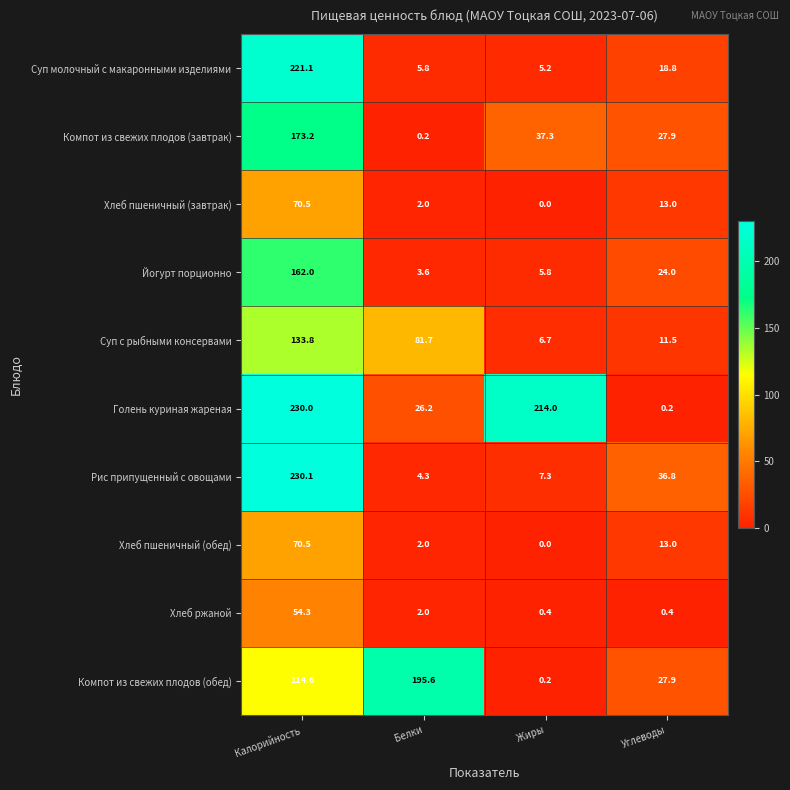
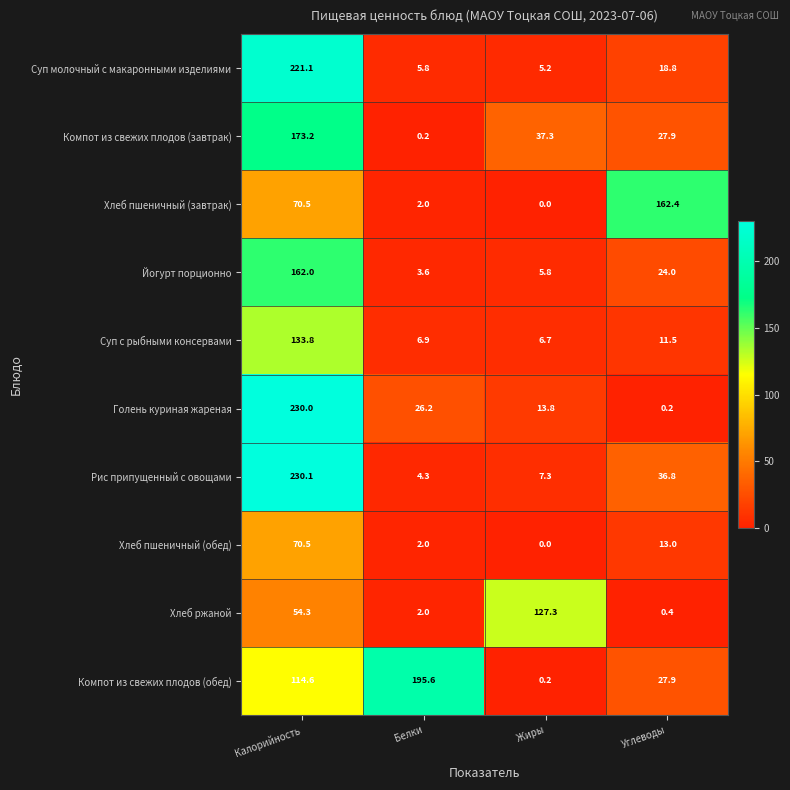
  {
    "Суп молочный с макаронными изделиями": {
      "Калорийность": 221.1,
      "Белки": 5.8,
      "Жиры": 5.2,
      "Углеводы": 18.8
    },
    "Компот из свежих плодов (завтрак)": {
      "Калорийность": 173.2,
      "Белки": 0.2,
      "Жиры": 37.3,
      "Углеводы": 27.9
    },
    "Хлеб пшеничный (завтрак)": {
      "Калорийность": 70.5,
      "Белки": 2.0,
      "Жиры": 0.0,
-     "Углеводы": 13.0
+     "Углеводы": 162.4
    },
    "Йогурт порционно": {
      "Калорийность": 162.0,
      "Белки": 3.6,
      "Жиры": 5.8,
      "Углеводы": 24.0
    },
    "Суп с рыбными консервами": {
      "Калорийность": 133.8,
-     "Белки": 81.7,
+     "Белки": 6.9,
      "Жиры": 6.7,
      "Углеводы": 11.5
    },
    "Голень куриная жареная": {
      "Калорийность": 230.0,
      "Белки": 26.2,
-     "Жиры": 214.0,
+     "Жиры": 13.8,
      "Углеводы": 0.2
    },
    "Рис припущенный с овощами": {
      "Калорийность": 230.1,
      "Белки": 4.3,
      "Жиры": 7.3,
      "Углеводы": 36.8
    },
    "Хлеб пшеничный (обед)": {
      "Калорийность": 70.5,
      "Белки": 2.0,
      "Жиры": 0.0,
      "Углеводы": 13.0
    },
    "Хлеб ржаной": {
      "Калорийность": 54.3,
      "Белки": 2.0,
-     "Жиры": 0.4,
+     "Жиры": 127.3,
      "Углеводы": 0.4
    },
    "Компот из свежих плодов (обед)": {
      "Калорийность": 114.6,
      "Белки": 195.6,
      "Жиры": 0.2,
      "Углеводы": 27.9
    }
  }
